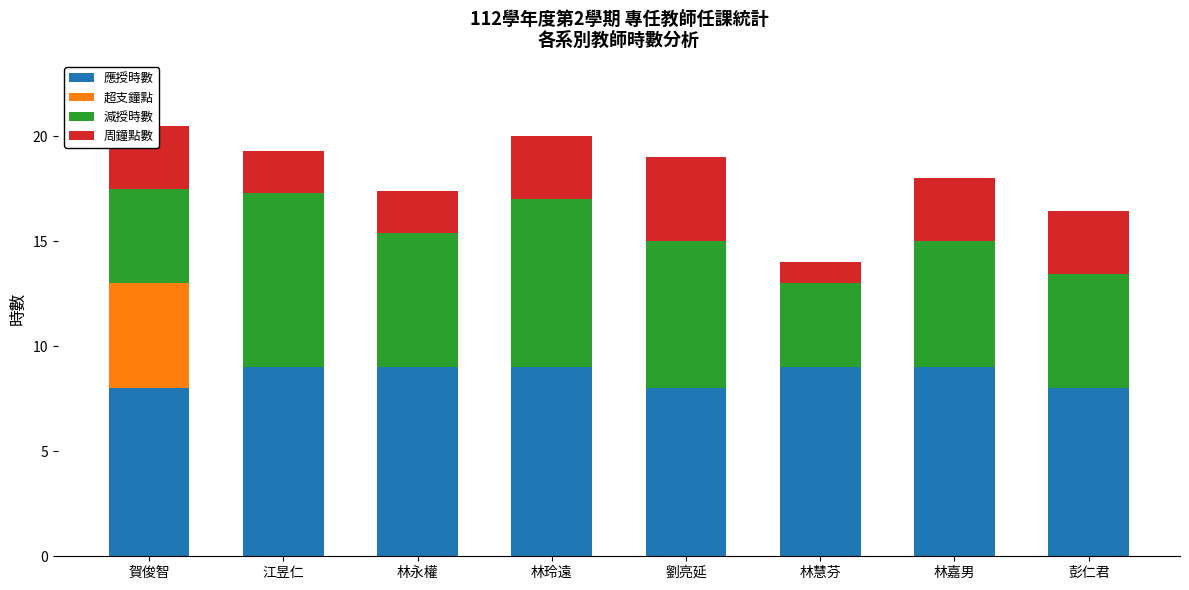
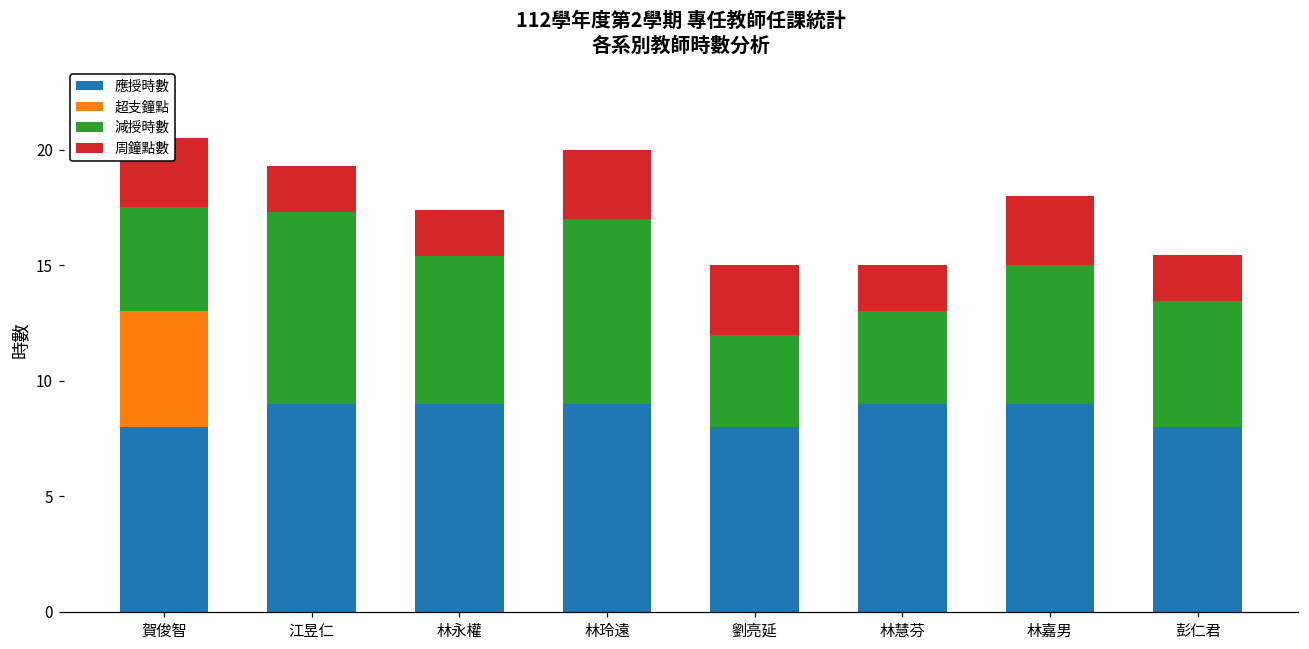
  {
    "應授時數": {
      "賀俊智": 8,
      "江昱仁": 9,
      "林永權": 9,
      "林玲遠": 9,
      "劉亮延": 8,
      "林慧芬": 9,
      "林嘉男": 9,
      "彭仁君": 8
    },
    "超支鐘點": {
      "賀俊智": 5,
      "江昱仁": 0,
      "林永權": 0,
      "林玲遠": 0,
      "劉亮延": 0,
      "林慧芬": 0,
      "林嘉男": 0,
      "彭仁君": 0
    },
    "減授時數": {
      "賀俊智": 4.5,
      "江昱仁": 8.3,
      "林永權": 6.4,
      "林玲遠": 8,
-     "劉亮延": 7,
+     "劉亮延": 4,
      "林慧芬": 4,
      "林嘉男": 6,
      "彭仁君": 5.4
    },
    "周鐘點數": {
      "江昱仁": 2,
      "林永權": 2,
      "林玲遠": 3,
-     "劉亮延": 4,
-     "林慧芬": 1,
+     "劉亮延": 3,
+     "林慧芬": 2,
      "林嘉男": 3,
-     "彭仁君": 3
+     "彭仁君": 2
    }
  }
